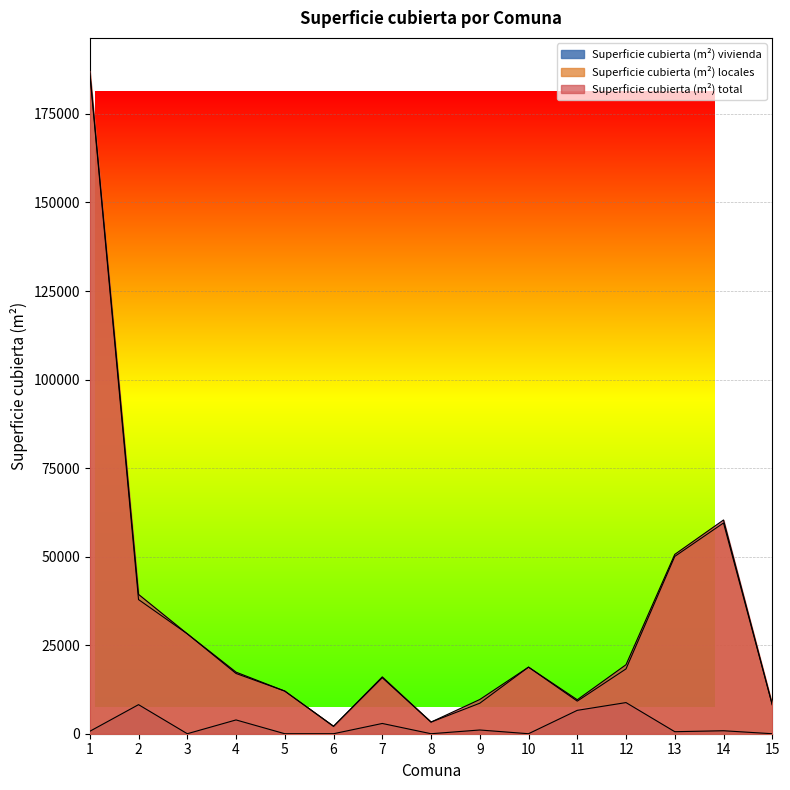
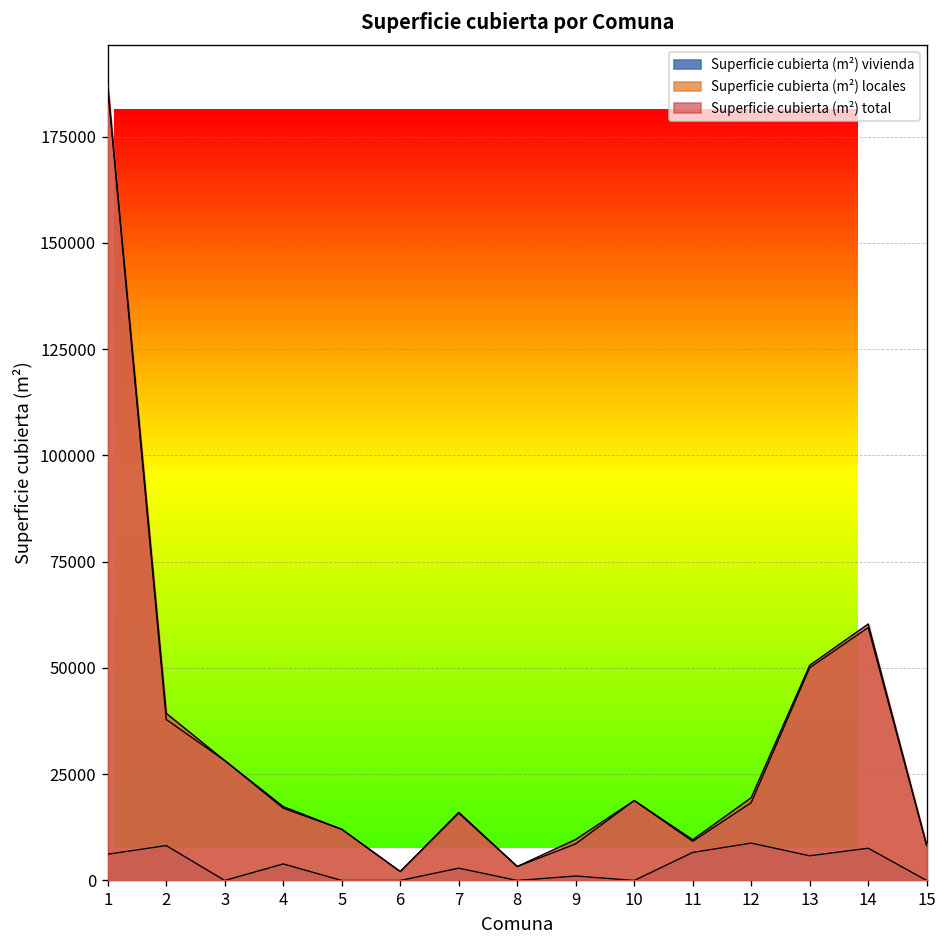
  {
    "Superficie cubierta (m²) vivienda": {
-     "1": 1000,
+     "1": 6000,
      "2": 8000,
      "3": 0,
      "4": 4000,
      "5": 0,
      "6": 0,
      "7": 3000,
      "8": 0,
      "9": 1000,
      "10": 0,
      "11": 7000,
      "12": 9000,
-     "13": 1000,
-     "14": 1000,
+     "13": 6000,
+     "14": 8000,
      "15": 0
    }
  }
